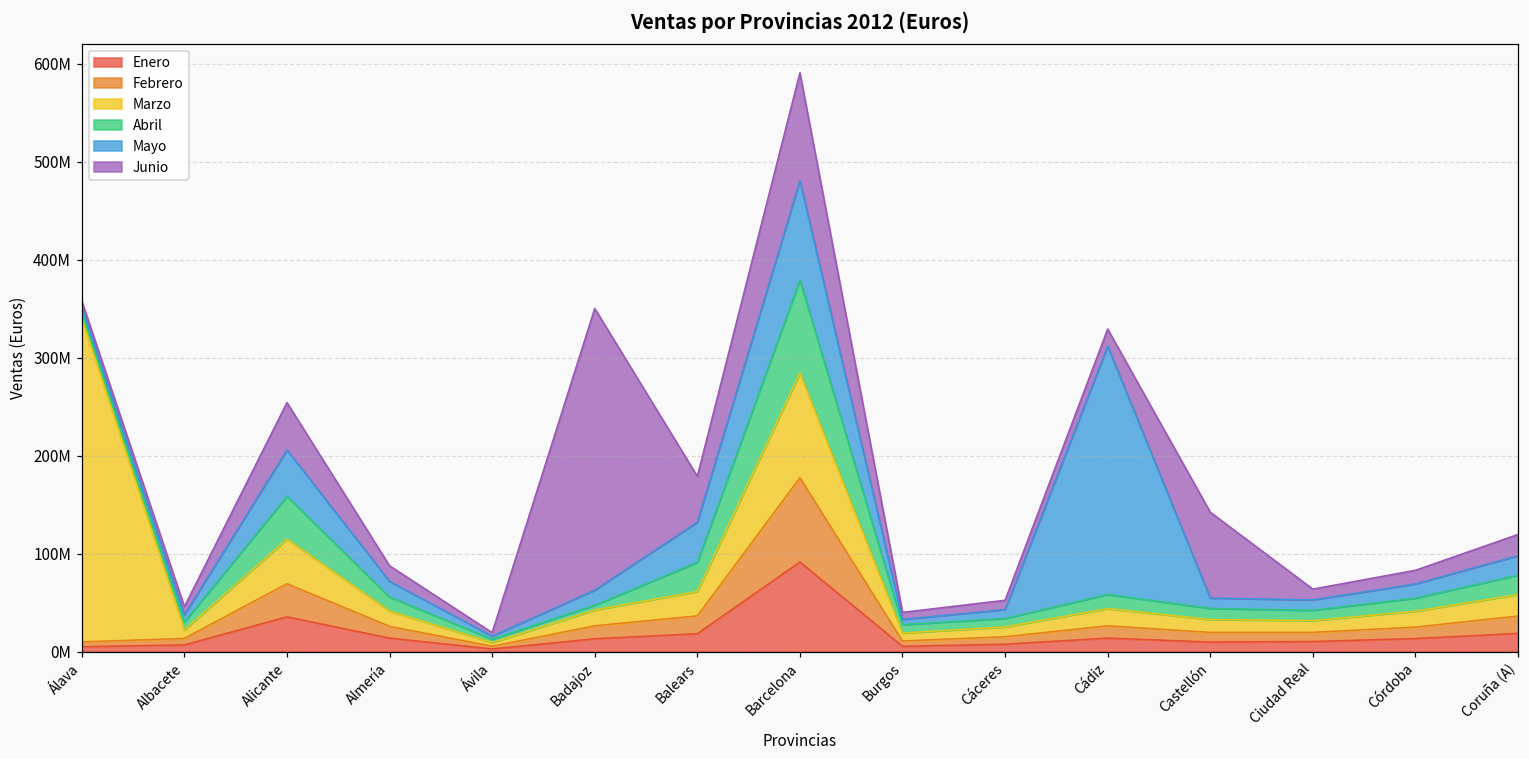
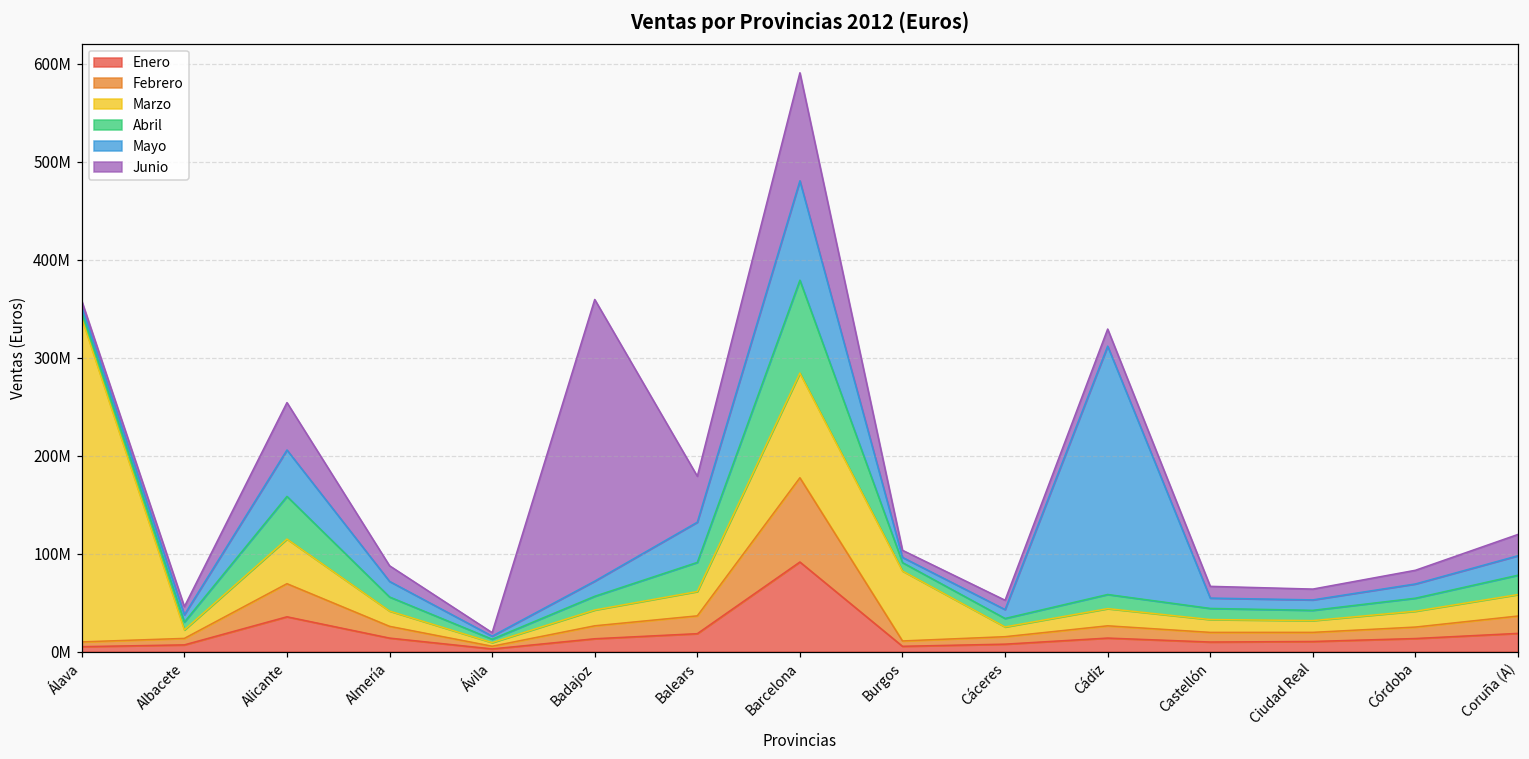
  {
    "Marzo": {
      "Álava": 330000000,
      "Albacete": 10000000,
      "Alicante": 50000000,
      "Almería": 20000000,
      "Ávila": 0,
      "Badajoz": 20000000,
      "Balears": 20000000,
      "Barcelona": 110000000,
-     "Burgos": 10000000,
+     "Burgos": 70000000,
      "Cáceres": 10000000,
      "Cádiz": 20000000,
      "Castellón": 10000000,
      "Ciudad Real": 10000000,
      "Córdoba": 20000000,
      "Coruña (A)": 20000000
    },
    "Abril": {
      "Álava": 10000000,
      "Albacete": 10000000,
      "Alicante": 40000000,
      "Almería": 10000000,
      "Ávila": 0,
-     "Badajoz": 0,
+     "Badajoz": 10000000,
      "Balears": 30000000,
      "Barcelona": 90000000,
      "Burgos": 10000000,
      "Cáceres": 10000000,
      "Cádiz": 10000000,
      "Castellón": 10000000,
      "Ciudad Real": 10000000,
      "Córdoba": 10000000,
      "Coruña (A)": 20000000
    },
    "Mayo": {
      "Álava": 0,
      "Albacete": 10000000,
      "Alicante": 50000000,
      "Almería": 20000000,
      "Ávila": 0,
      "Badajoz": 20000000,
      "Balears": 40000000,
      "Barcelona": 100000000,
      "Burgos": 10000000,
      "Cáceres": 10000000,
      "Cádiz": 250000000,
      "Castellón": 10000000,
      "Ciudad Real": 10000000,
      "Córdoba": 10000000,
      "Coruña (A)": 20000000
    },
    "Junio": {
      "Álava": 10000000,
      "Albacete": 10000000,
      "Alicante": 50000000,
      "Almería": 20000000,
      "Ávila": 0,
      "Badajoz": 290000000,
      "Balears": 50000000,
      "Barcelona": 110000000,
      "Burgos": 10000000,
      "Cáceres": 10000000,
      "Cádiz": 20000000,
-     "Castellón": 90000000,
+     "Castellón": 10000000,
      "Ciudad Real": 10000000,
      "Córdoba": 10000000,
      "Coruña (A)": 20000000
    }
  }
